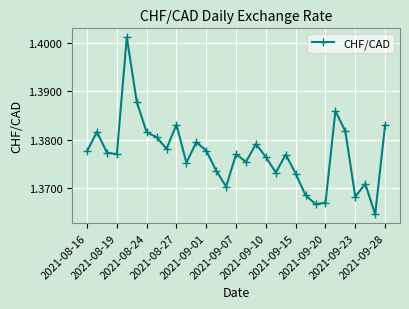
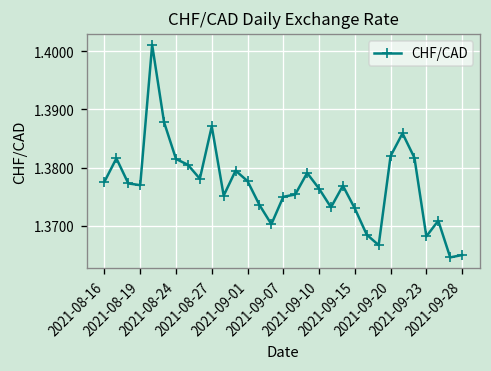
  {
    "2021-08-16": 1.378,
    "2021-08-19": 1.377,
    "2021-08-24": 1.382,
-   "2021-08-27": 1.383,
+   "2021-08-27": 1.387,
    "2021-09-01": 1.378,
-   "2021-09-07": 1.377,
+   "2021-09-07": 1.375,
    "2021-09-10": 1.376,
    "2021-09-15": 1.373,
-   "2021-09-20": 1.367,
+   "2021-09-20": 1.382,
    "2021-09-23": 1.368,
-   "2021-09-28": 1.383
+   "2021-09-28": 1.365
  }
